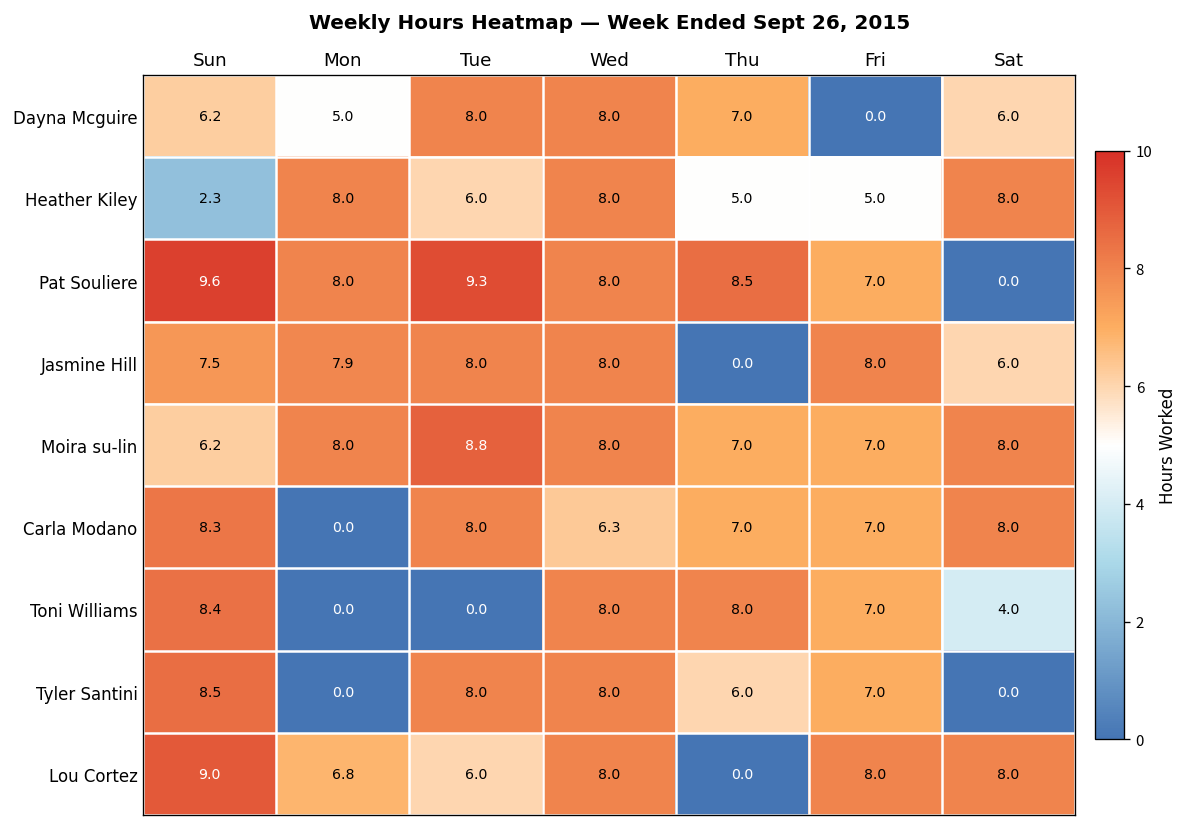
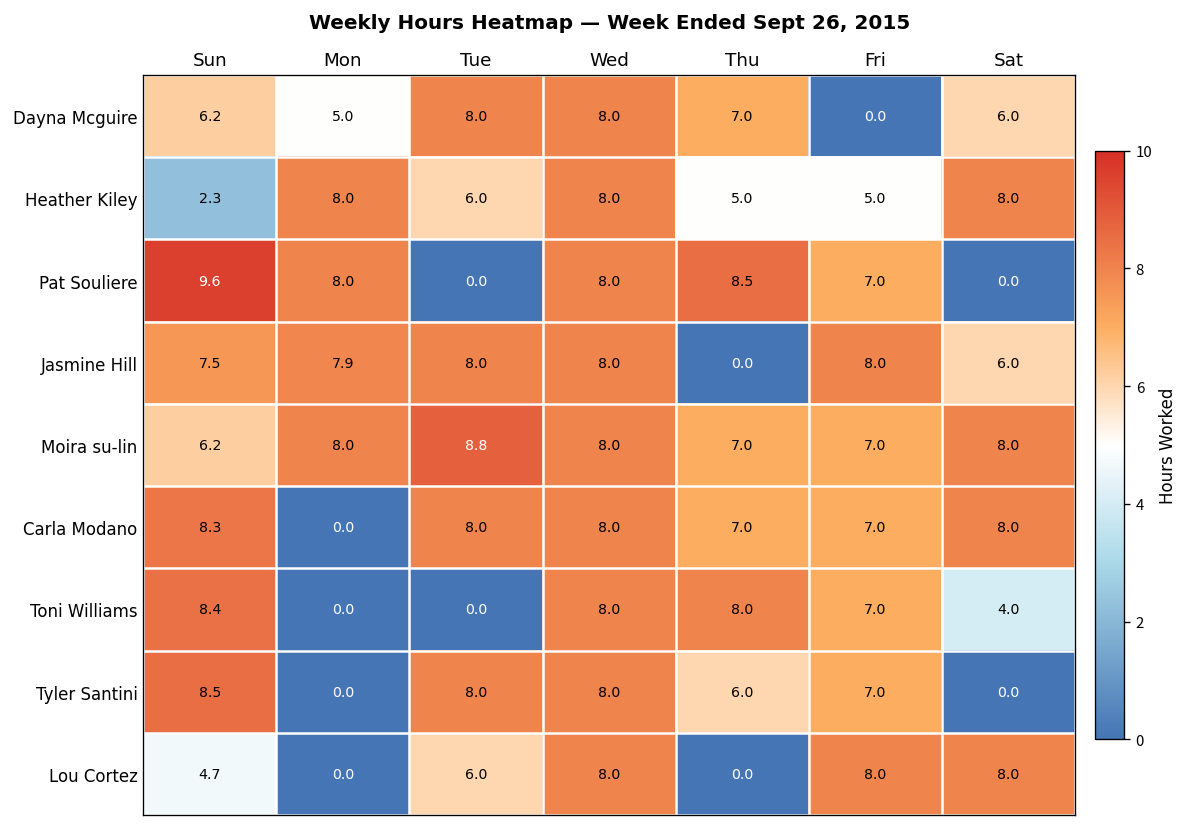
  {
    "Dayna Mcguire": {
      "Sun": 6.2,
      "Mon": 5.0,
      "Tue": 8.0,
      "Wed": 8.0,
      "Thu": 7.0,
      "Fri": 0.0,
      "Sat": 6.0
    },
    "Heather Kiley": {
      "Sun": 2.3,
      "Mon": 8.0,
      "Tue": 6.0,
      "Wed": 8.0,
      "Thu": 5.0,
      "Fri": 5.0,
      "Sat": 8.0
    },
    "Pat Souliere": {
      "Sun": 9.6,
      "Mon": 8.0,
-     "Tue": 9.3,
+     "Tue": 0.0,
      "Wed": 8.0,
      "Thu": 8.5,
      "Fri": 7.0,
      "Sat": 0.0
    },
    "Jasmine Hill": {
      "Sun": 7.5,
      "Mon": 7.9,
      "Tue": 8.0,
      "Wed": 8.0,
      "Thu": 0.0,
      "Fri": 8.0,
      "Sat": 6.0
    },
    "Moira su-lin": {
      "Sun": 6.2,
      "Mon": 8.0,
      "Tue": 8.8,
      "Wed": 8.0,
      "Thu": 7.0,
      "Fri": 7.0,
      "Sat": 8.0
    },
    "Carla Modano": {
      "Sun": 8.3,
      "Mon": 0.0,
      "Tue": 8.0,
-     "Wed": 6.3,
+     "Wed": 8.0,
      "Thu": 7.0,
      "Fri": 7.0,
      "Sat": 8.0
    },
    "Toni Williams": {
      "Sun": 8.4,
      "Mon": 0.0,
      "Tue": 0.0,
      "Wed": 8.0,
      "Thu": 8.0,
      "Fri": 7.0,
      "Sat": 4.0
    },
    "Tyler Santini": {
      "Sun": 8.5,
      "Mon": 0.0,
      "Tue": 8.0,
      "Wed": 8.0,
      "Thu": 6.0,
      "Fri": 7.0,
      "Sat": 0.0
    },
    "Lou Cortez": {
-     "Sun": 9.0,
-     "Mon": 6.8,
+     "Sun": 4.7,
+     "Mon": 0.0,
      "Tue": 6.0,
      "Wed": 8.0,
      "Thu": 0.0,
      "Fri": 8.0,
      "Sat": 8.0
    }
  }
